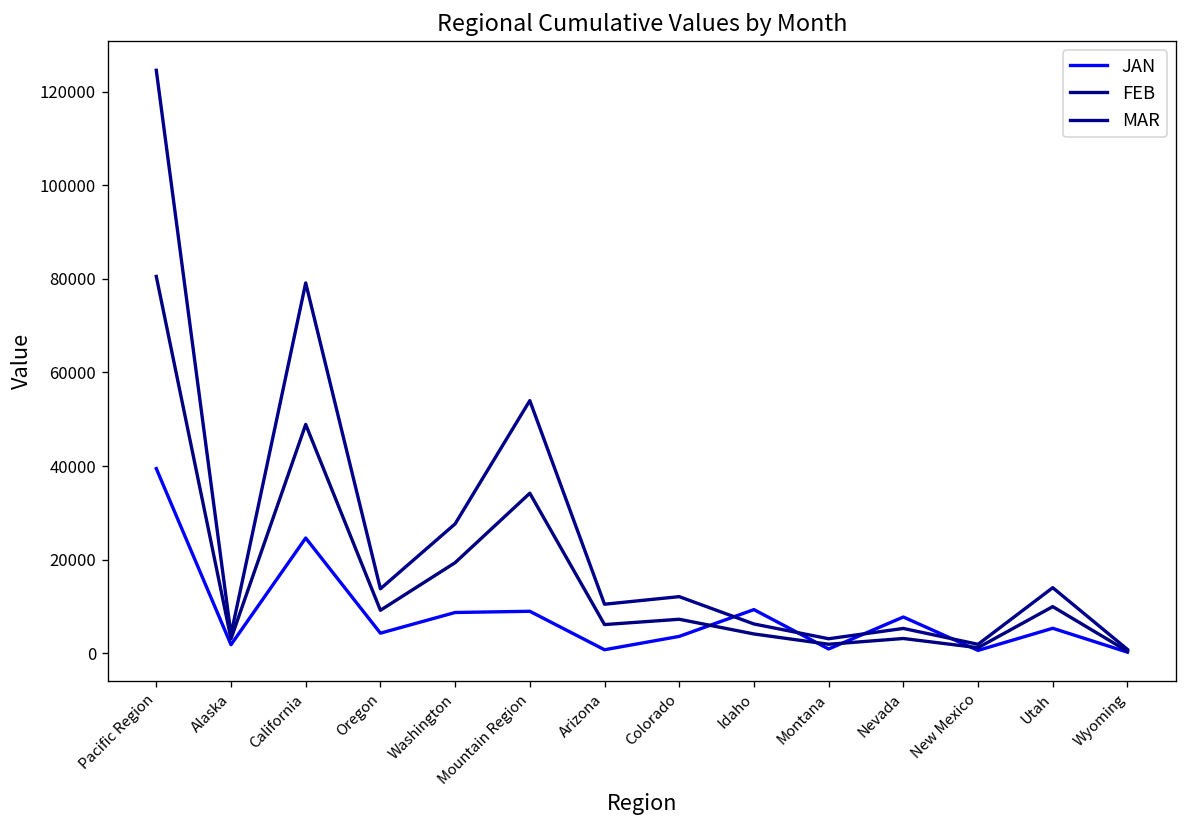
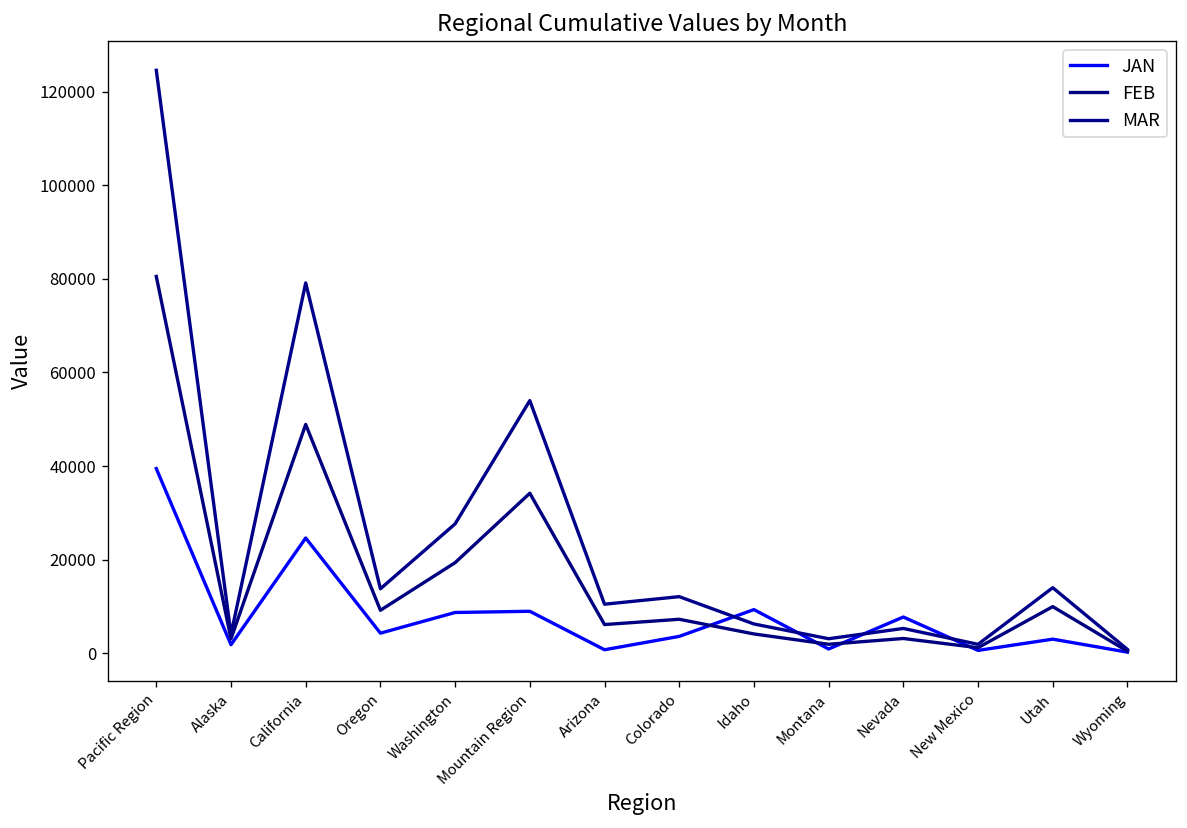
  {
    "JAN": {
      "Pacific Region": 39000,
      "Alaska": 2000,
      "California": 25000,
      "Oregon": 4000,
      "Washington": 9000,
      "Mountain Region": 9000,
      "Arizona": 1000,
      "Colorado": 4000,
      "Idaho": 9000,
      "Montana": 1000,
      "Nevada": 8000,
-     "Utah": 5000
+     "Utah": 3000
    }
  }
